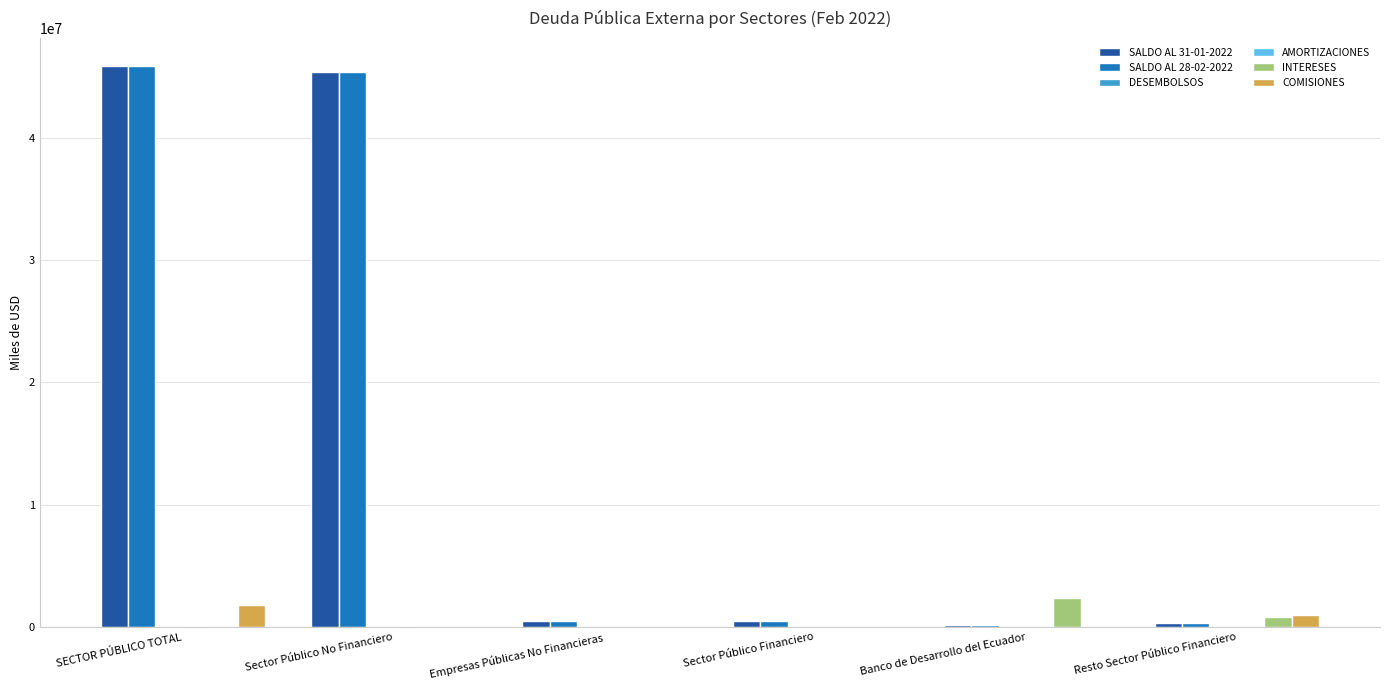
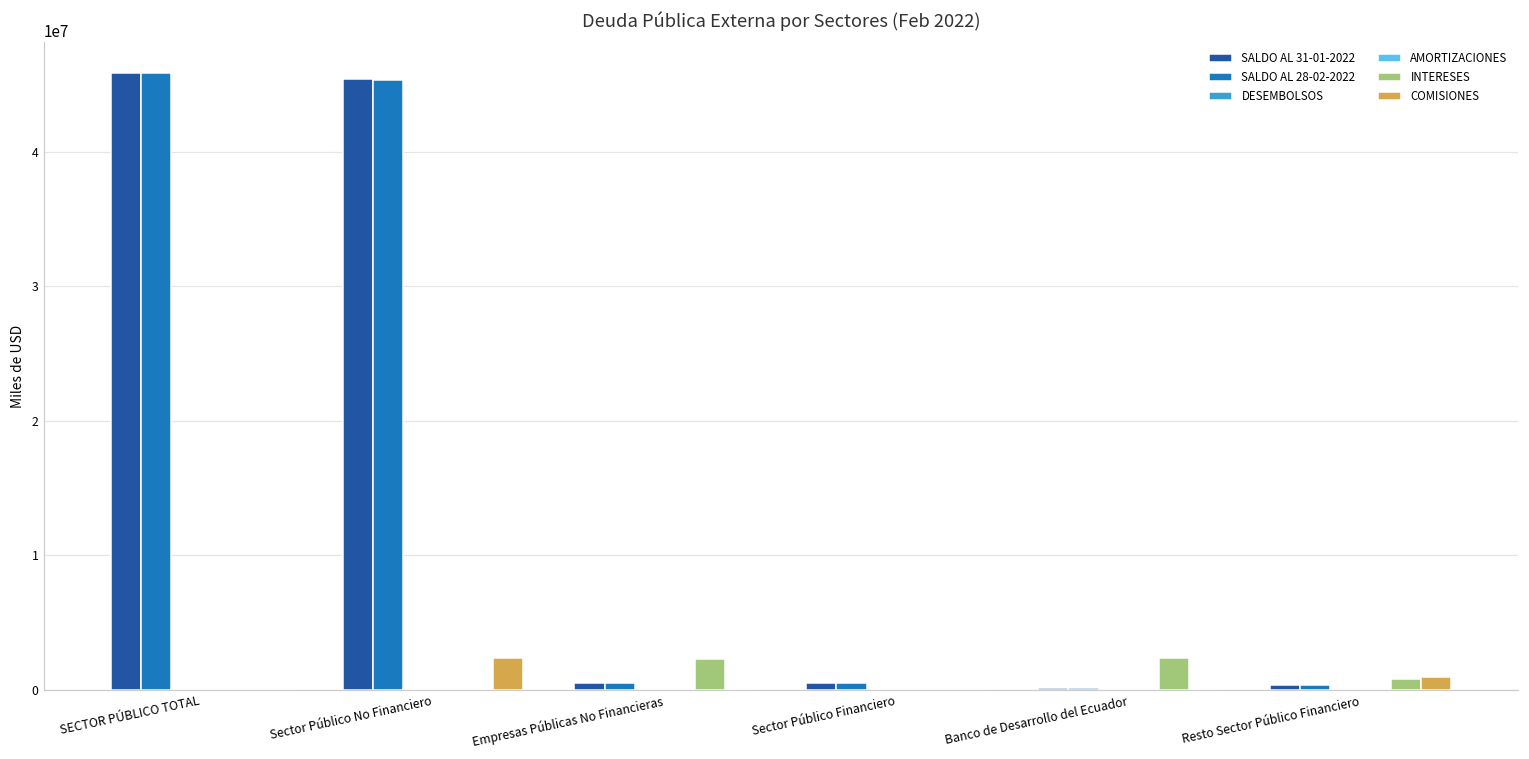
  {
    "INTERESES": {
-     "Empresas Públicas No Financieras": 0,
+     "Empresas Públicas No Financieras": 2300000,
      "Banco de Desarrollo del Ecuador": 2400000,
      "Resto Sector Público Financiero": 800000
    },
    "COMISIONES": {
-     "SECTOR PÚBLICO TOTAL": 1800000,
-     "Sector Público No Financiero": 0,
+     "SECTOR PÚBLICO TOTAL": 0,
+     "Sector Público No Financiero": 2300000,
      "Banco de Desarrollo del Ecuador": 0,
      "Resto Sector Público Financiero": 1000000
    }
  }
